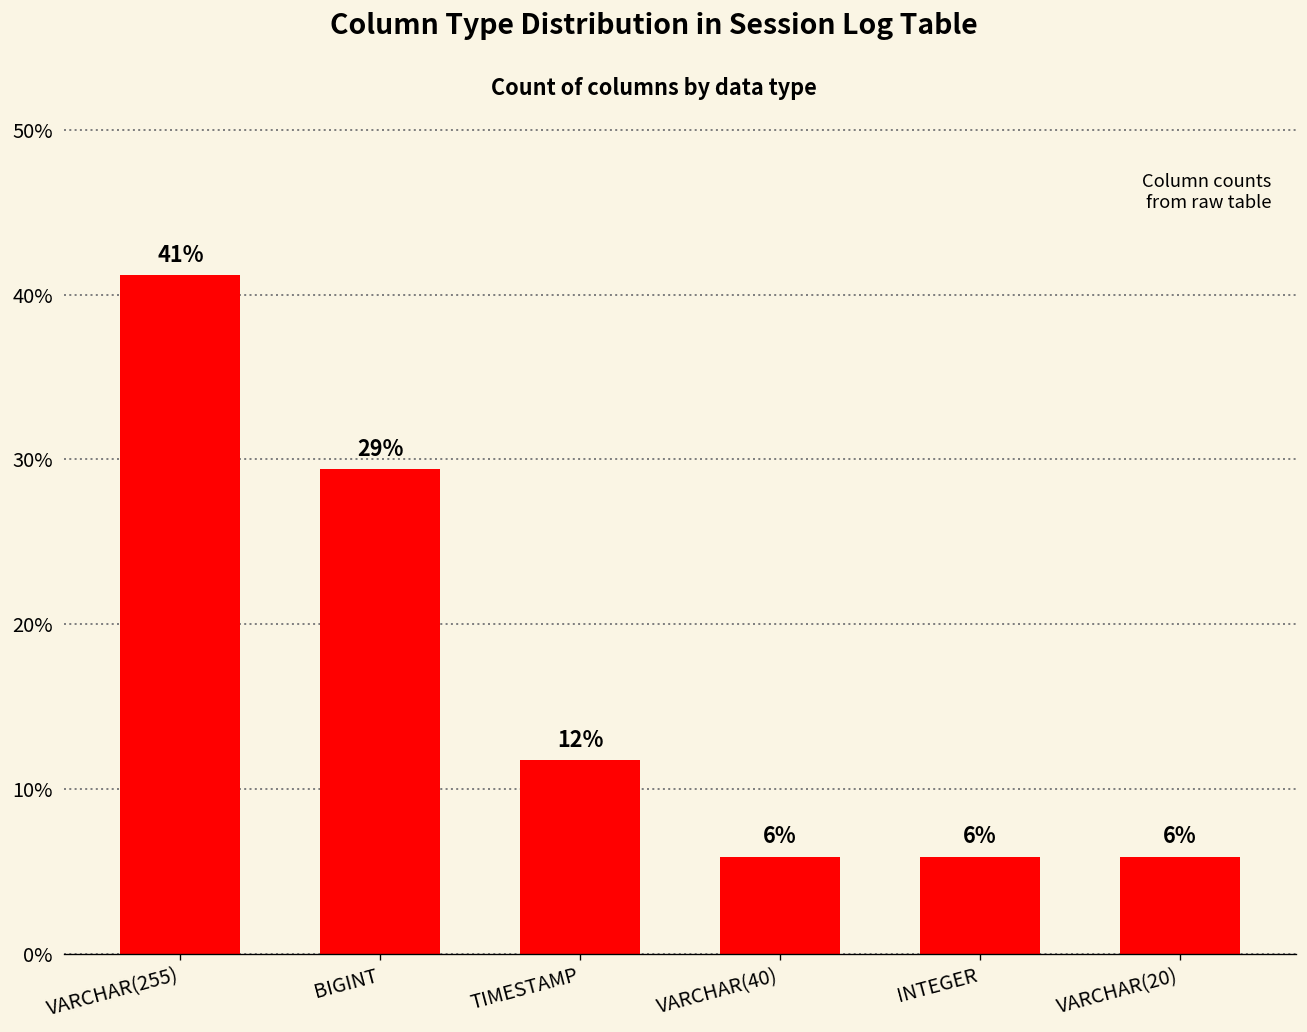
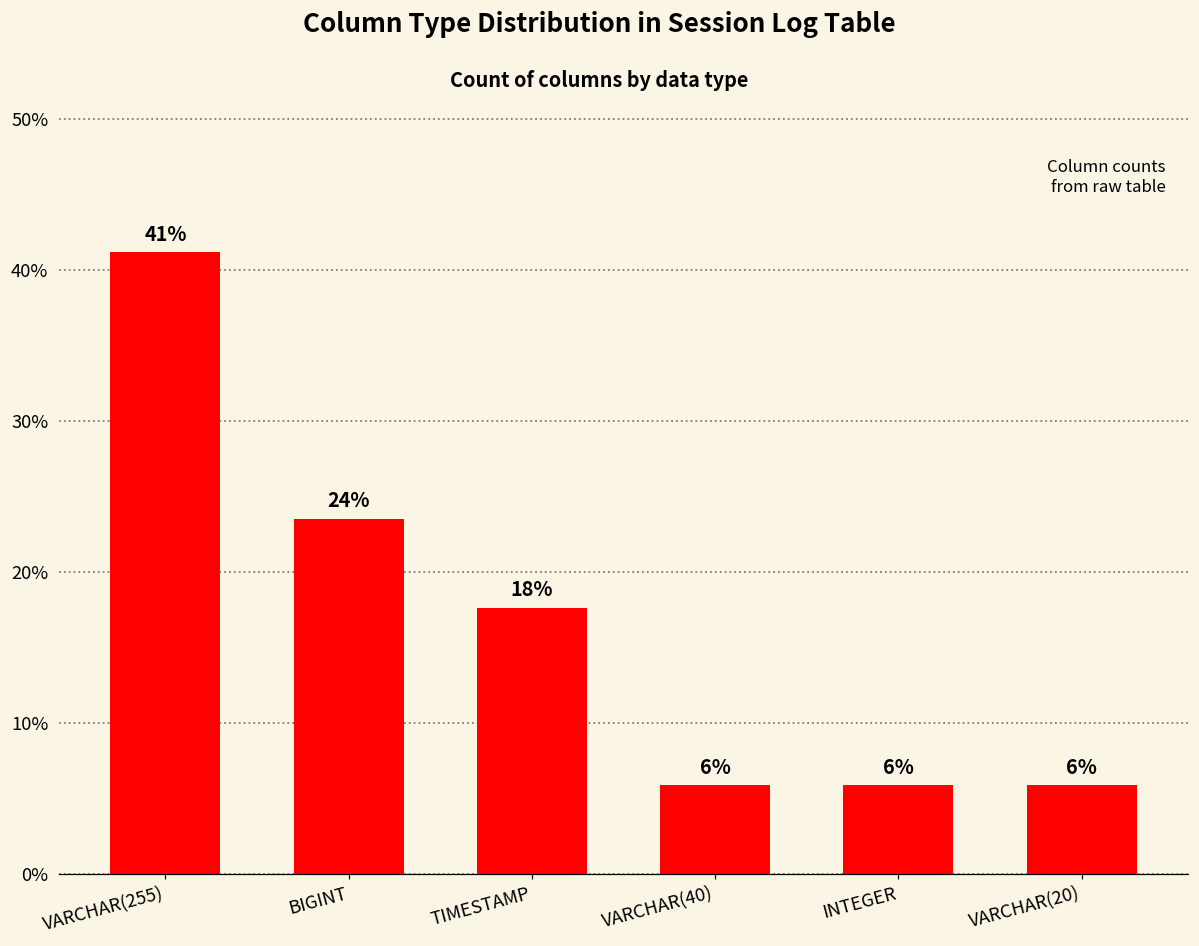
  {
    "VARCHAR(255)": "41%",
-   "BIGINT": "29%",
-   "TIMESTAMP": "12%",
+   "BIGINT": "24%",
+   "TIMESTAMP": "18%",
    "VARCHAR(40)": "6%",
    "INTEGER": "6%",
    "VARCHAR(20)": "6%"
  }
